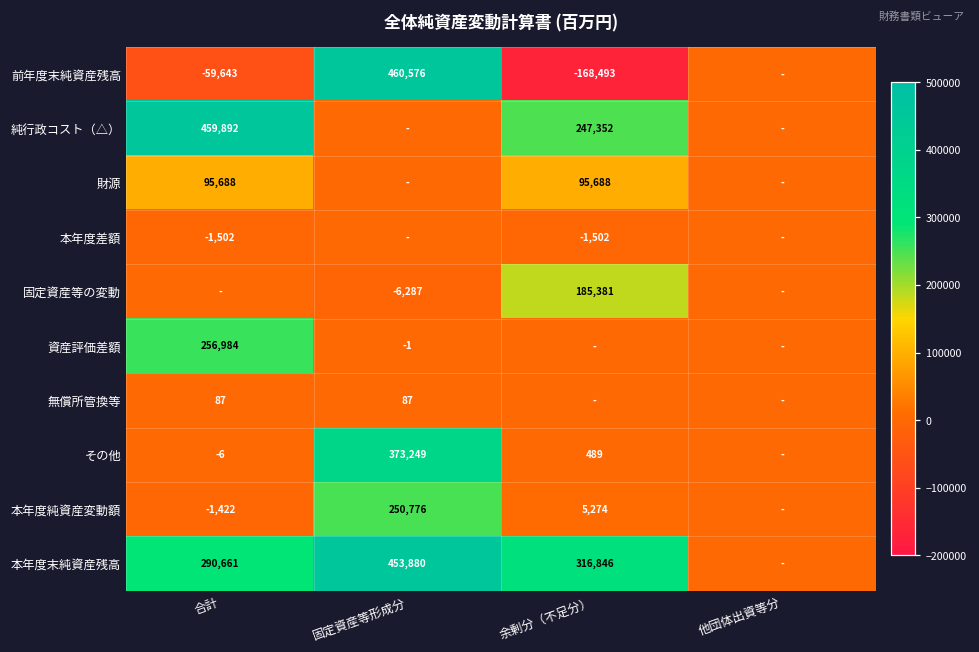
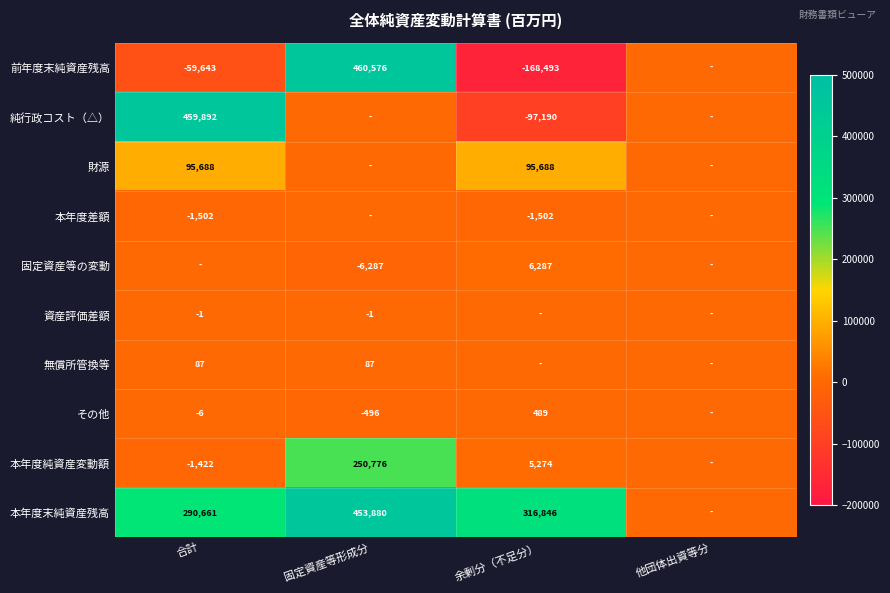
  {
    "前年度末純資産残高": {
      "合計": "-59,643",
      "固定資産等形成分": "460,576",
      "余剰分（不足分）": "-168,493"
    },
    "純行政コスト（△）": {
      "合計": "459,892",
-     "余剰分（不足分）": "247,352"
+     "余剰分（不足分）": "-97,190"
    },
    "財源": {
      "合計": "95,688",
      "余剰分（不足分）": "95,688"
    },
    "本年度差額": {
      "合計": "-1,502",
      "余剰分（不足分）": "-1,502"
    },
    "固定資産等の変動": {
      "固定資産等形成分": "-6,287",
-     "余剰分（不足分）": "185,381"
+     "余剰分（不足分）": "6,287"
    },
    "資産評価差額": {
-     "合計": "256,984",
+     "合計": "-1",
      "固定資産等形成分": "-1"
    },
    "無償所管換等": {
      "合計": "87",
      "固定資産等形成分": "87"
    },
    "その他": {
      "合計": "-6",
-     "固定資産等形成分": "373,249",
+     "固定資産等形成分": "-496",
      "余剰分（不足分）": "489"
    },
    "本年度純資産変動額": {
      "合計": "-1,422",
      "固定資産等形成分": "250,776",
      "余剰分（不足分）": "5,274"
    },
    "本年度末純資産残高": {
      "合計": "290,661",
      "固定資産等形成分": "453,880",
      "余剰分（不足分）": "316,846"
    }
  }
